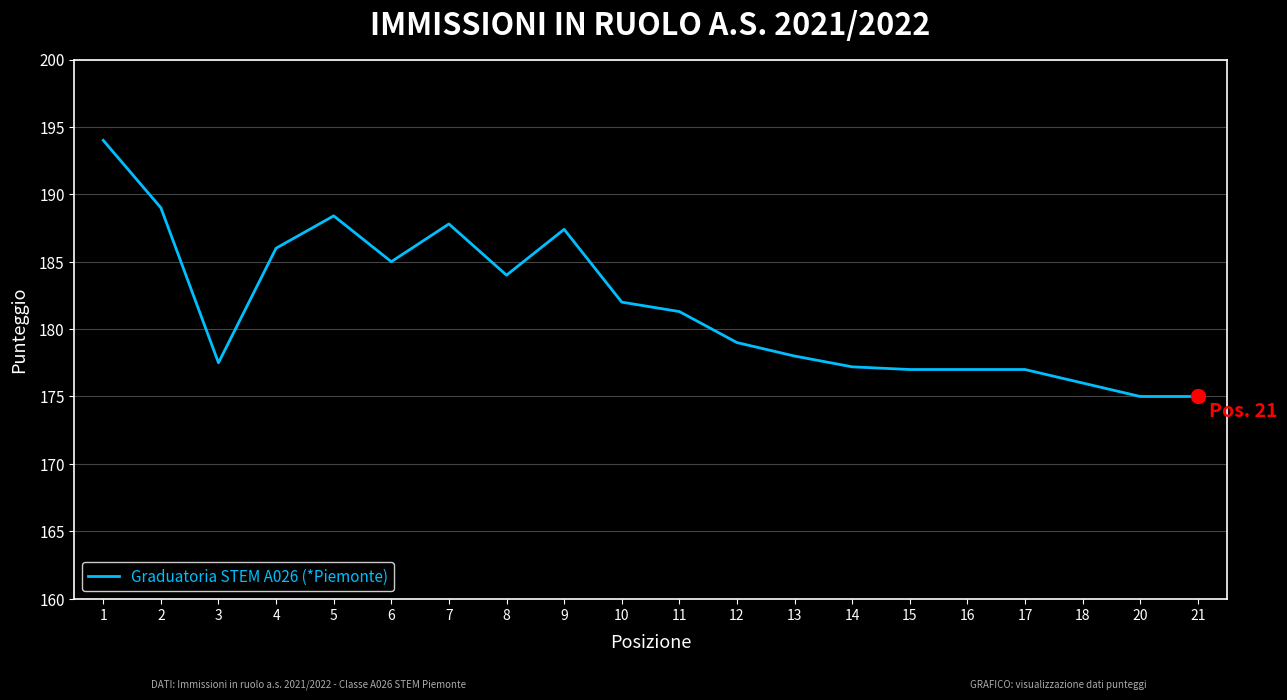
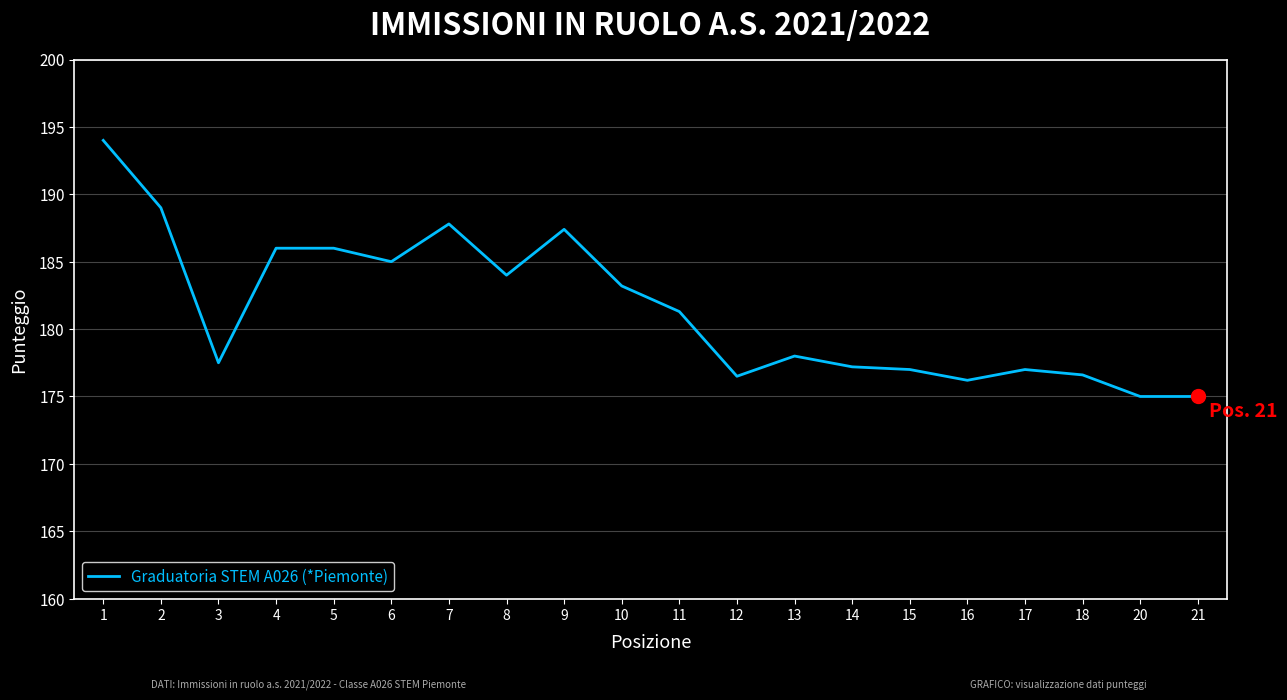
  {
    "Graduatoria STEM A026 (*Piemonte)": {
      "1": 194.0,
      "2": 189.0,
      "3": 177.5,
      "4": 186.0,
-     "5": 188.4,
+     "5": 186.0,
      "6": 185.0,
      "7": 187.8,
      "8": 184.0,
      "9": 187.4,
-     "10": 182.0,
+     "10": 183.2,
      "11": 181.3,
-     "12": 179.0,
+     "12": 176.5,
      "13": 178.0,
      "14": 177.2,
      "15": 177.0,
-     "16": 177.0,
+     "16": 176.2,
      "17": 177.0,
-     "18": 176.0,
+     "18": 176.6,
      "20": 175.0
    }
  }
